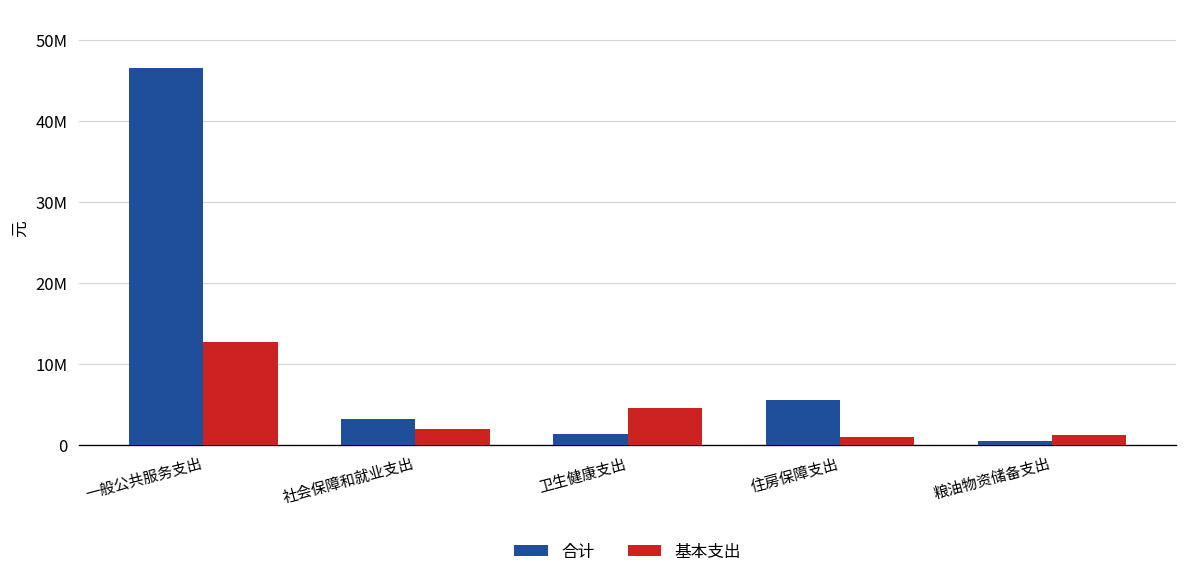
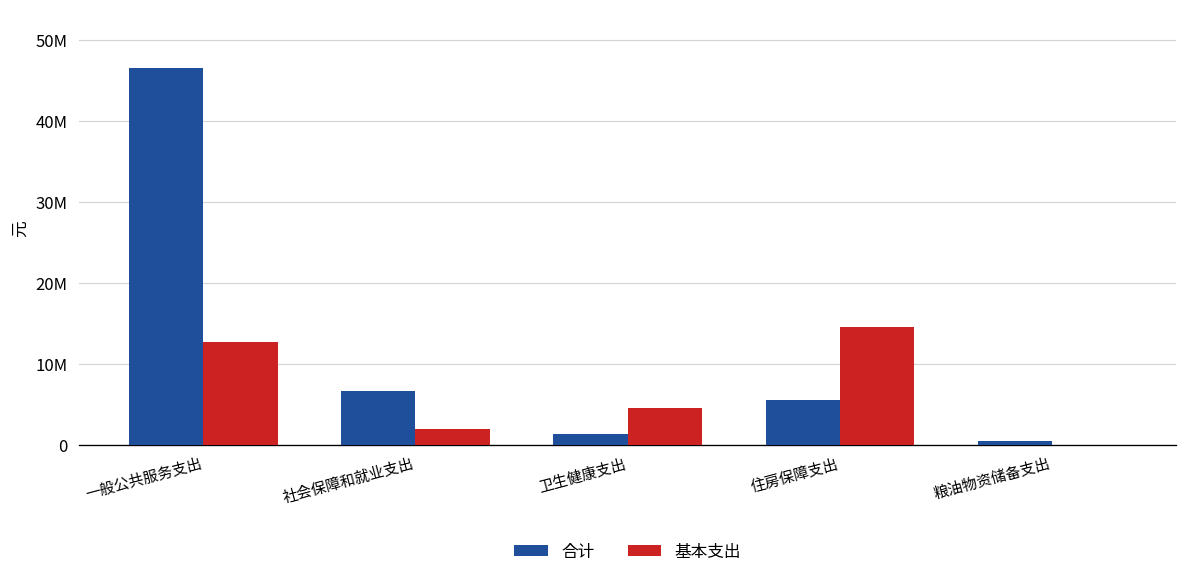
  {
    "合计": {
      "一般公共服务支出": 46000000,
-     "社会保障和就业支出": 3000000,
+     "社会保障和就业支出": 7000000,
      "卫生健康支出": 1000000,
      "住房保障支出": 6000000,
      "粮油物资储备支出": 1000000
    },
    "基本支出": {
      "一般公共服务支出": 13000000,
      "社会保障和就业支出": 2000000,
      "卫生健康支出": 5000000,
-     "住房保障支出": 1000000,
-     "粮油物资储备支出": 1000000
+     "住房保障支出": 15000000,
+     "粮油物资储备支出": 0
    }
  }
